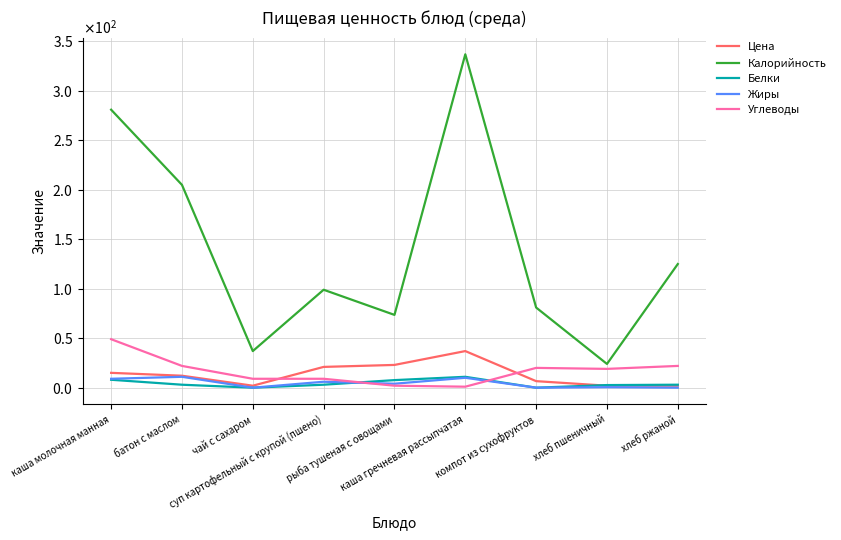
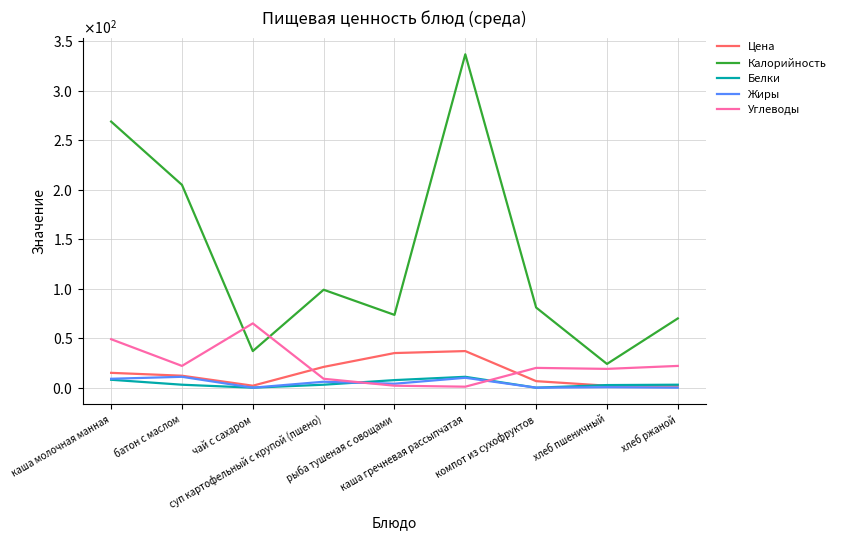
  {
    "Цена": {
      "каша молочная манная": 20,
      "суп картофельный с крупой (пшено)": 20,
-     "рыба тушеная с овощами": 20,
+     "рыба тушеная с овощами": 40,
      "каша гречневая рассыпчатая": 40,
      "компот из сухофруктов": 10
    },
    "Калорийность": {
-     "каша молочная манная": 280,
+     "каша молочная манная": 270,
      "батон с маслом": 210,
      "чай с сахаром": 40,
      "суп картофельный с крупой (пшено)": 100,
      "рыба тушеная с овощами": 70,
      "каша гречневая рассыпчатая": 340,
      "компот из сухофруктов": 80,
      "хлеб пшеничный": 20,
-     "хлеб ржаной": 130
+     "хлеб ржаной": 70
    },
    "Белки": {
      "батон с маслом": 0,
      "суп картофельный с крупой (пшено)": 0,
      "рыба тушеная с овощами": 10
    },
    "Жиры": {
      "суп картофельный с крупой (пшено)": 10
    },
    "Углеводы": {
      "каша молочная манная": 50,
      "батон с маслом": 20,
-     "чай с сахаром": 10,
+     "чай с сахаром": 70,
      "суп картофельный с крупой (пшено)": 10,
      "каша гречневая рассыпчатая": 0,
      "компот из сухофруктов": 20,
      "хлеб пшеничный": 20,
      "хлеб ржаной": 20
    }
  }
